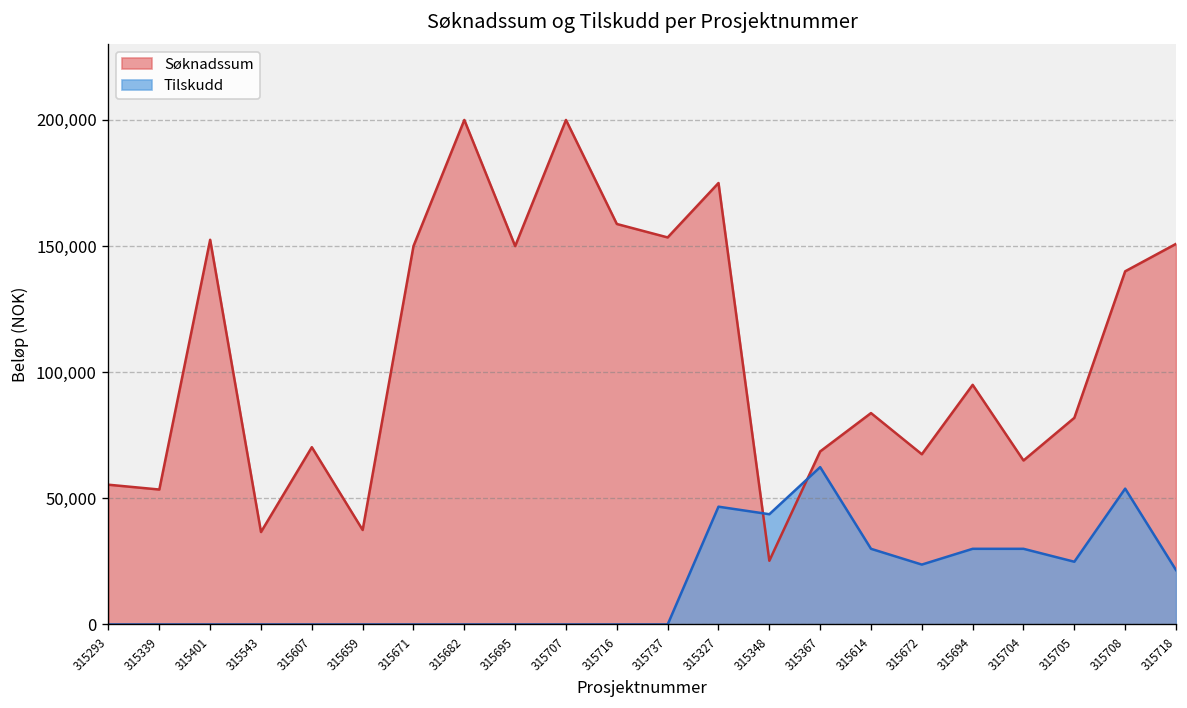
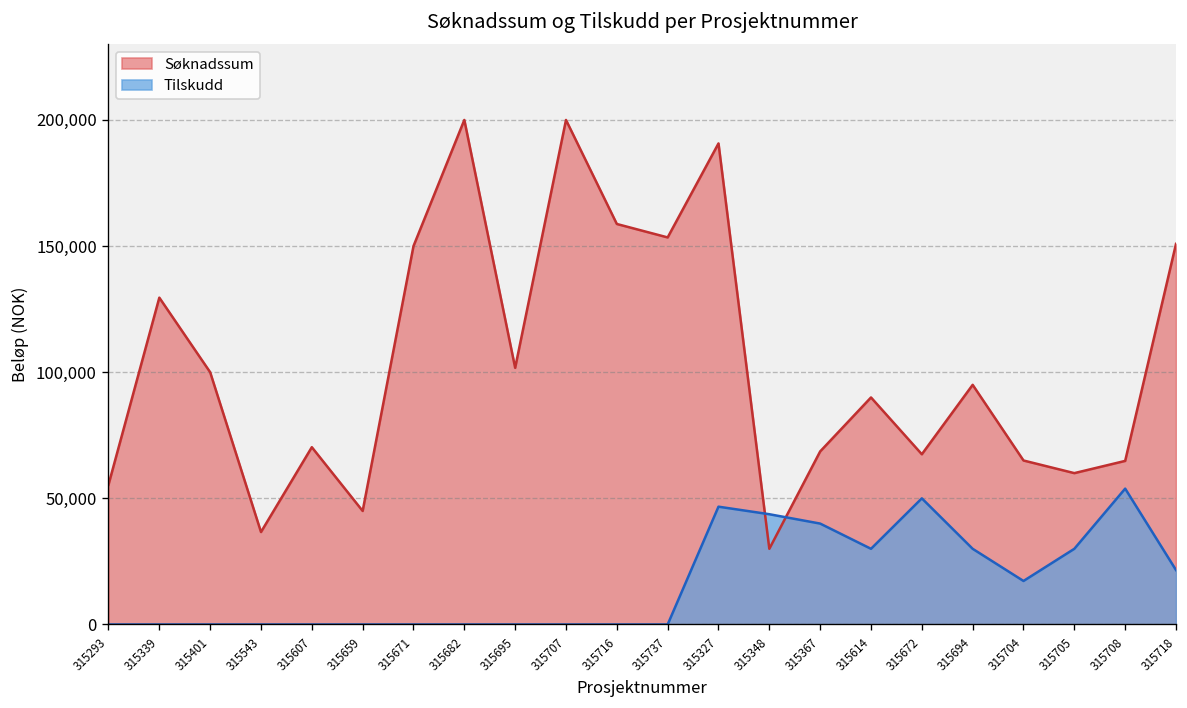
  {
    "Søknadssum": {
      "315293": "55,000",
-     "315339": "54,000",
-     "315401": "152,000",
+     "315339": "130,000",
+     "315401": "100,000",
      "315543": "37,000",
      "315607": "70,000",
-     "315659": "37,000",
+     "315659": "45,000",
      "315671": "150,000",
      "315682": "200,000",
-     "315695": "150,000",
+     "315695": "102,000",
      "315707": "200,000",
      "315716": "159,000",
      "315737": "153,000",
-     "315327": "175,000",
-     "315348": "25,000",
+     "315327": "191,000",
+     "315348": "30,000",
      "315367": "69,000",
-     "315614": "84,000",
+     "315614": "90,000",
      "315672": "67,000",
      "315694": "95,000",
      "315704": "65,000",
-     "315705": "82,000",
-     "315708": "140,000",
+     "315705": "60,000",
+     "315708": "65,000",
      "315718": "151,000"
    },
    "Tilskudd": {
      "315293": "0",
      "315339": "0",
      "315401": "0",
      "315543": "0",
      "315607": "0",
      "315659": "0",
      "315671": "0",
      "315682": "0",
      "315695": "0",
      "315707": "0",
      "315716": "0",
      "315737": "0",
      "315327": "47,000",
      "315348": "44,000",
-     "315367": "62,000",
+     "315367": "40,000",
      "315614": "30,000",
-     "315672": "24,000",
+     "315672": "50,000",
      "315694": "30,000",
-     "315704": "30,000",
-     "315705": "25,000",
+     "315704": "17,000",
+     "315705": "30,000",
      "315708": "54,000",
      "315718": "22,000"
    }
  }
